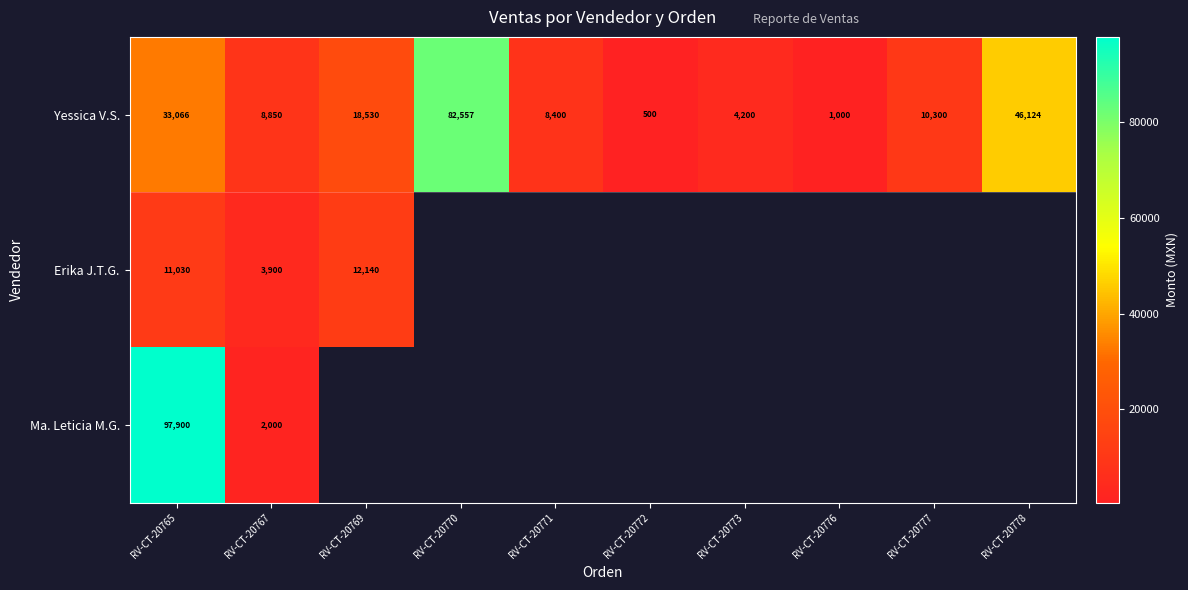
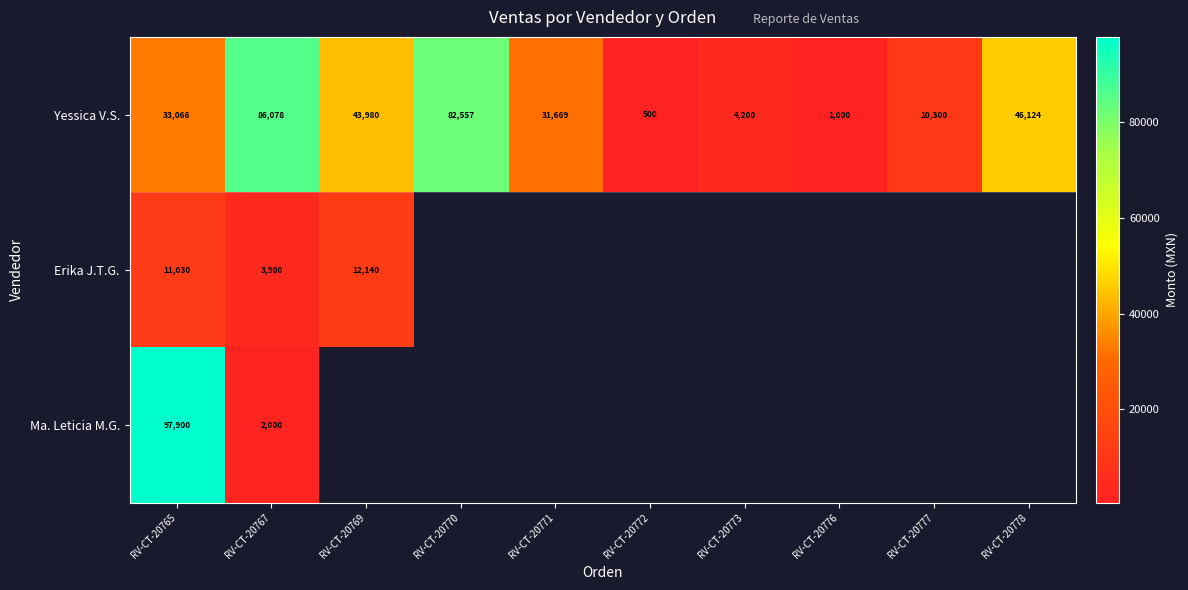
  {
    "Yessica V.S.": {
      "RV-CT-20765": "33,066",
-     "RV-CT-20767": "8,850",
-     "RV-CT-20769": "18,530",
+     "RV-CT-20767": "86,078",
+     "RV-CT-20769": "43,980",
      "RV-CT-20770": "82,557",
-     "RV-CT-20771": "8,400",
+     "RV-CT-20771": "31,669",
      "RV-CT-20772": "500",
      "RV-CT-20773": "4,200",
      "RV-CT-20776": "1,000",
      "RV-CT-20777": "10,300",
      "RV-CT-20778": "46,124"
    },
    "Erika J.T.G.": {
      "RV-CT-20765": "11,030",
      "RV-CT-20767": "3,900",
      "RV-CT-20769": "12,140"
    },
    "Ma. Leticia M.G.": {
      "RV-CT-20765": "97,900",
      "RV-CT-20767": "2,000"
    }
  }
